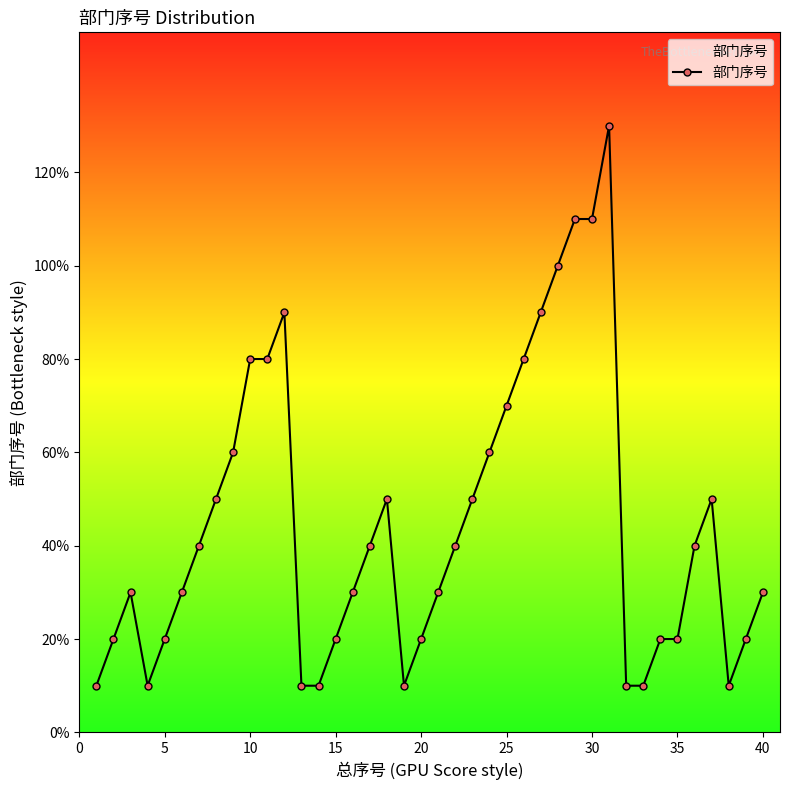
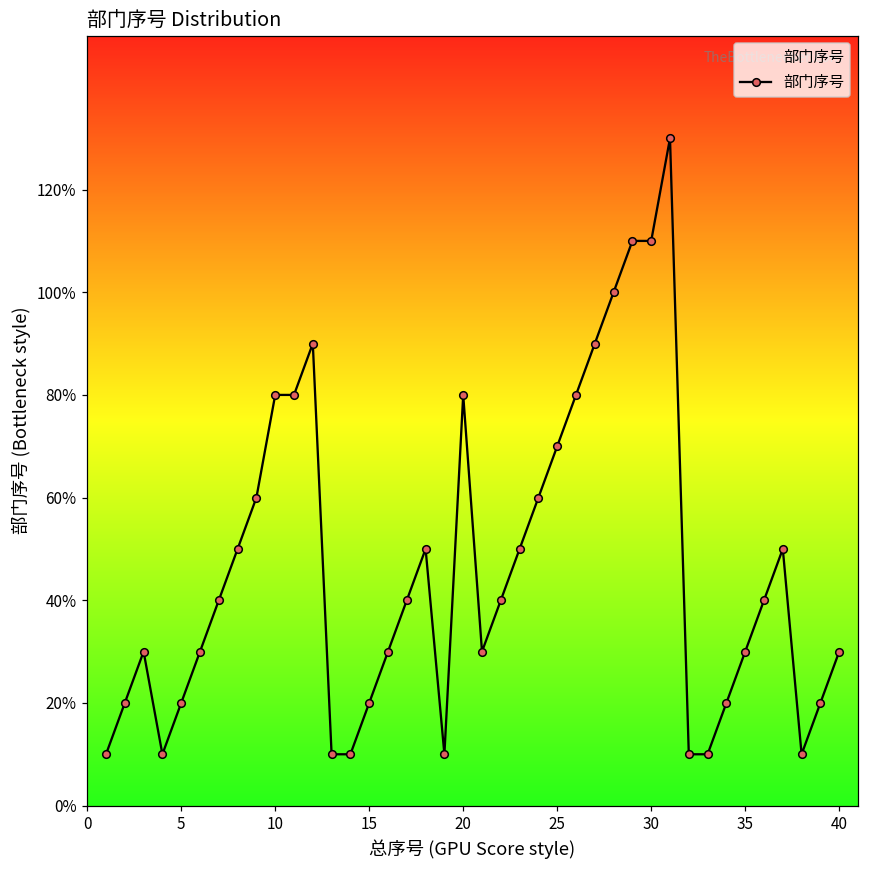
  {
    "5": "20%",
    "10": "80%",
    "15": "20%",
-   "20": "20%",
+   "20": "80%",
    "25": "70%",
    "30": "110%",
-   "35": "20%",
+   "35": "30%",
    "40": "30%"
  }
